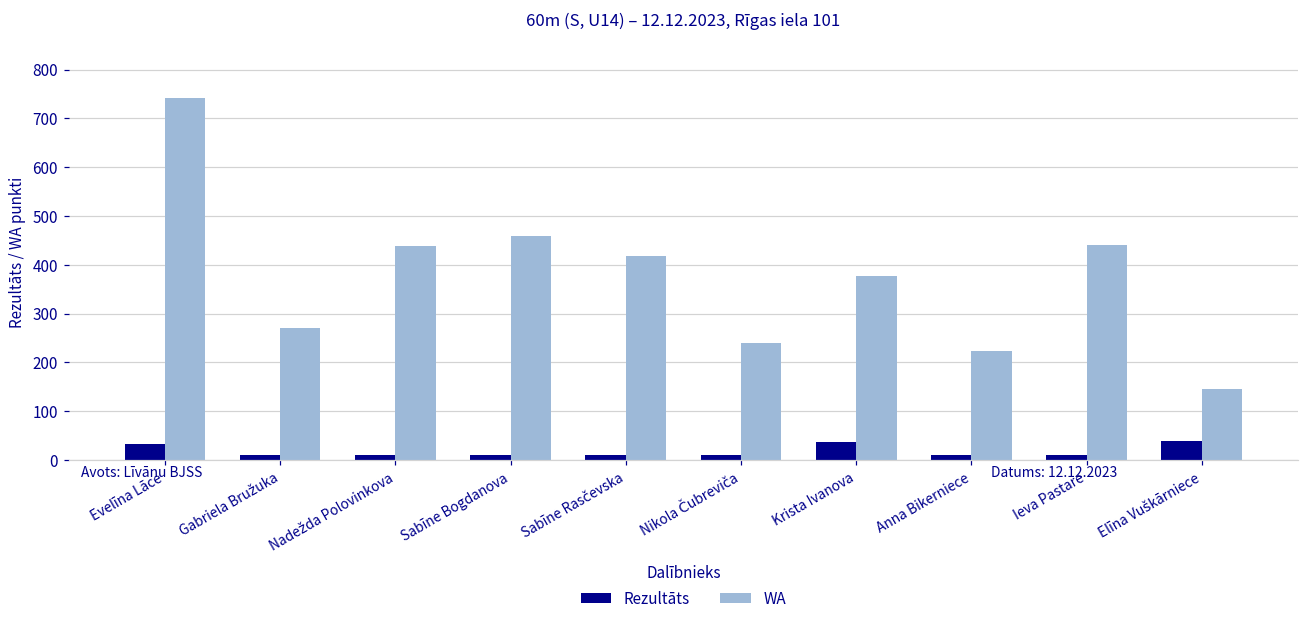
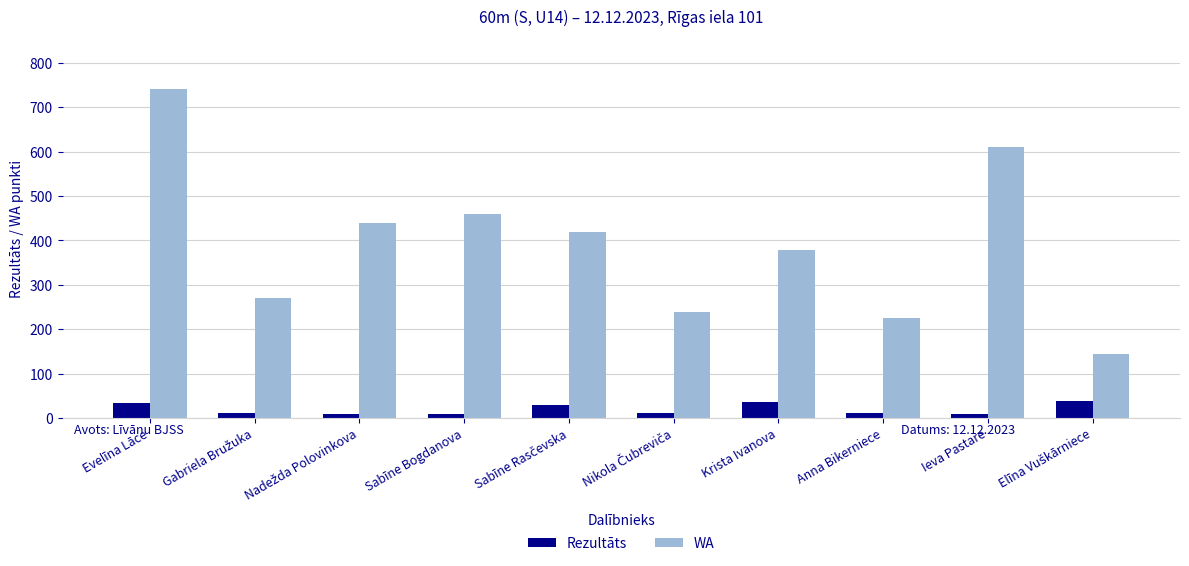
  {
    "Rezultāts": {
      "Evelīna Lāce": 30,
      "Gabriela Bružuka": 10,
      "Nadežda Polovinkova": 10,
      "Sabīne Bogdanova": 10,
-     "Sabīne Rasčevska": 10,
+     "Sabīne Rasčevska": 30,
      "Nikola Čubreviča": 10,
      "Krista Ivanova": 40,
      "Anna Bikerniece": 10,
      "Ieva Pastare": 10,
      "Elīna Vuškārniece": 40
    },
    "WA": {
      "Evelīna Lāce": 740,
      "Gabriela Bružuka": 270,
      "Nadežda Polovinkova": 440,
      "Sabīne Bogdanova": 460,
      "Sabīne Rasčevska": 420,
      "Nikola Čubreviča": 240,
      "Krista Ivanova": 380,
      "Anna Bikerniece": 220,
-     "Ieva Pastare": 440,
+     "Ieva Pastare": 610,
      "Elīna Vuškārniece": 150
    }
  }
